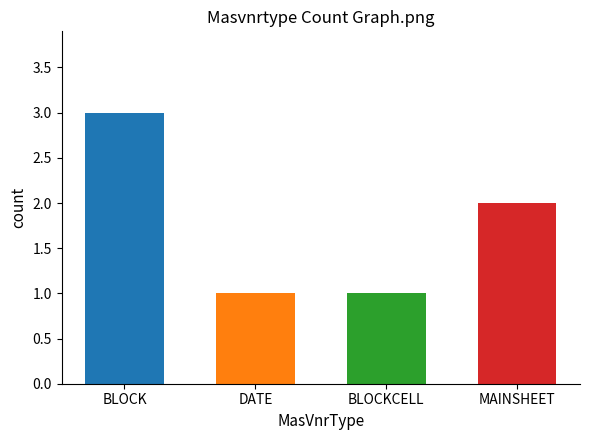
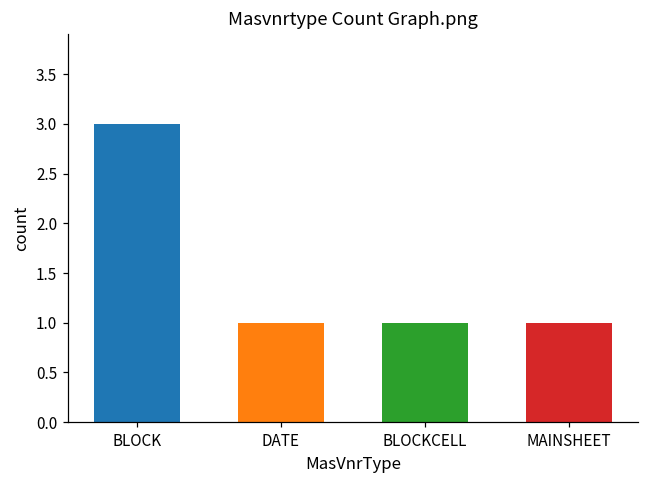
  {
    "BLOCK": 3,
    "DATE": 1,
    "BLOCKCELL": 1,
-   "MAINSHEET": 2
+   "MAINSHEET": 1
  }
